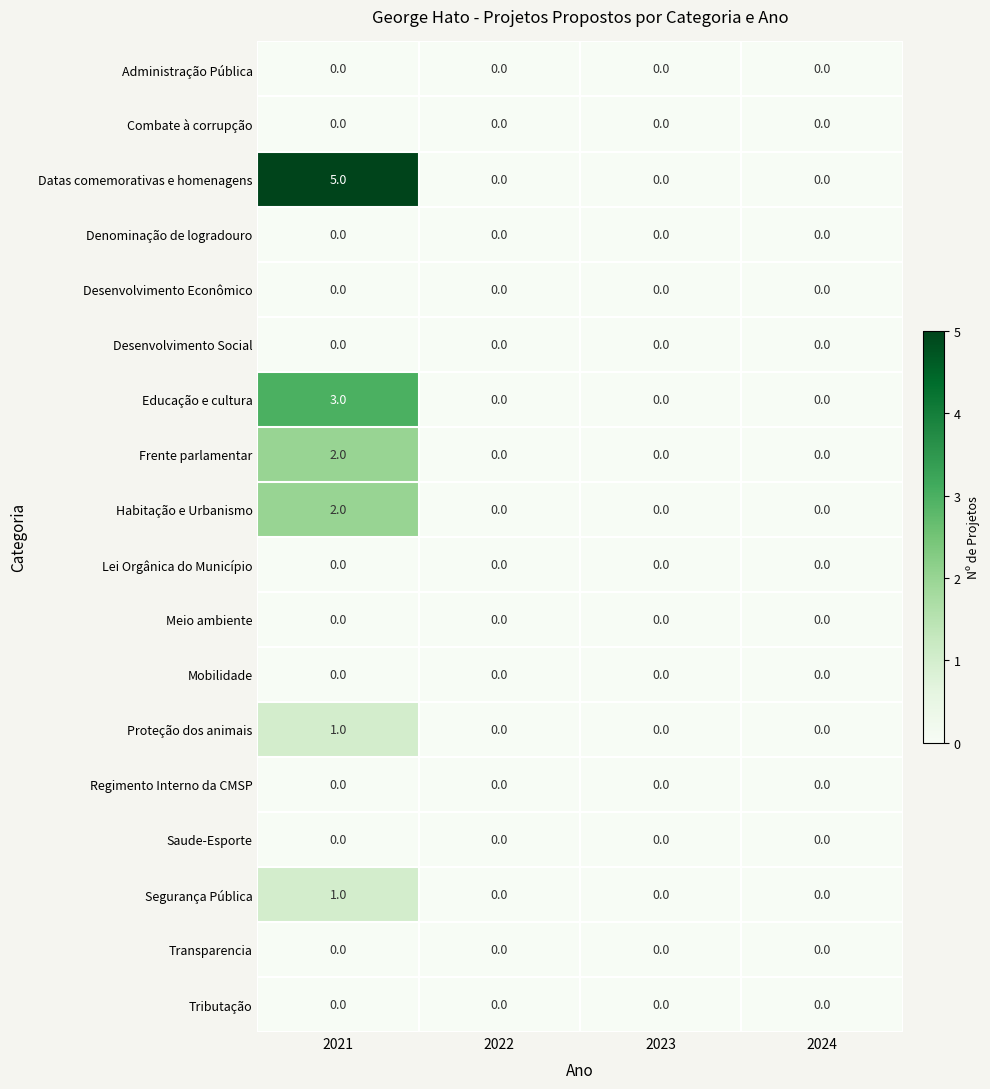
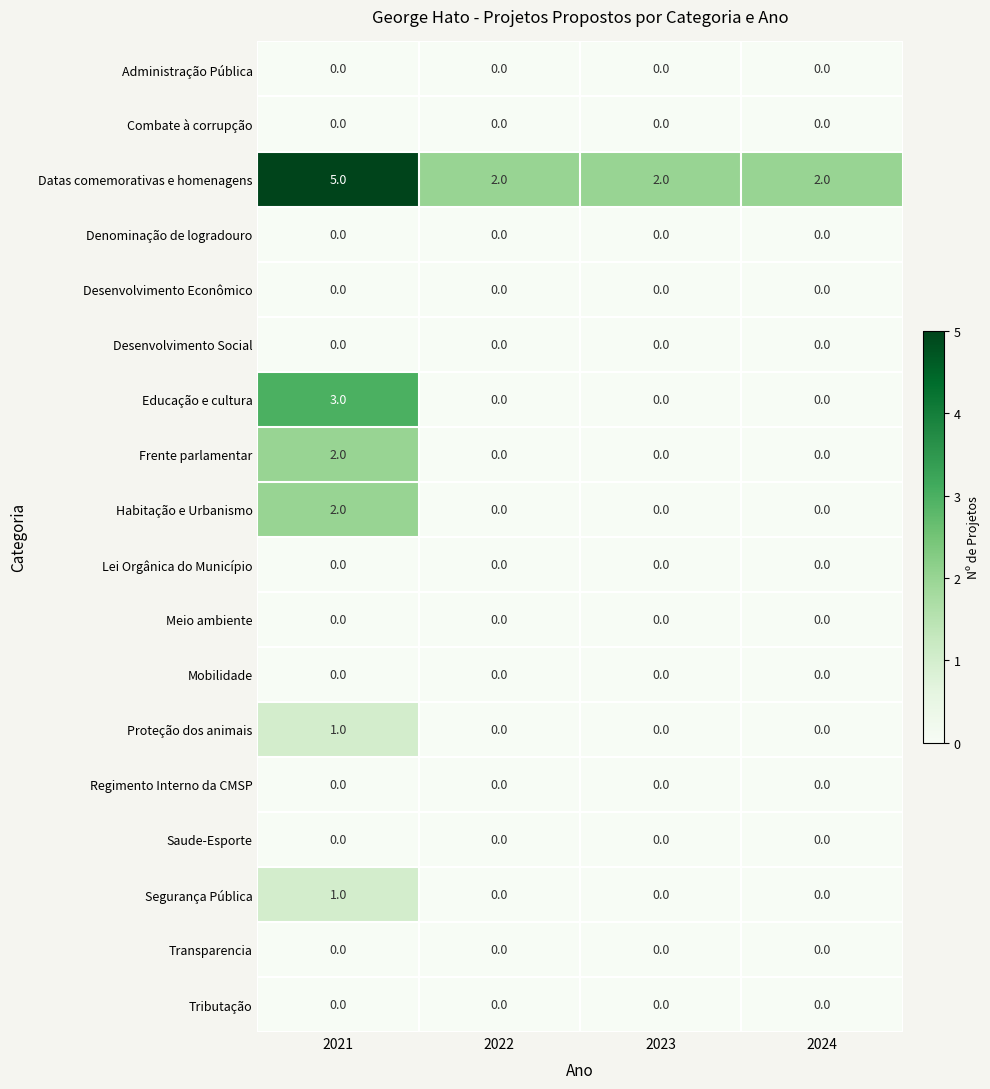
  {
    "Administração Pública": {
      "2021": 0.0,
      "2022": 0.0,
      "2023": 0.0,
      "2024": 0.0
    },
    "Combate à corrupção": {
      "2021": 0.0,
      "2022": 0.0,
      "2023": 0.0,
      "2024": 0.0
    },
    "Datas comemorativas e homenagens": {
      "2021": 5.0,
-     "2022": 0.0,
-     "2023": 0.0,
-     "2024": 0.0
+     "2022": 2.0,
+     "2023": 2.0,
+     "2024": 2.0
    },
    "Denominação de logradouro": {
      "2021": 0.0,
      "2022": 0.0,
      "2023": 0.0,
      "2024": 0.0
    },
    "Desenvolvimento Econômico": {
      "2021": 0.0,
      "2022": 0.0,
      "2023": 0.0,
      "2024": 0.0
    },
    "Desenvolvimento Social": {
      "2021": 0.0,
      "2022": 0.0,
      "2023": 0.0,
      "2024": 0.0
    },
    "Educação e cultura": {
      "2021": 3.0,
      "2022": 0.0,
      "2023": 0.0,
      "2024": 0.0
    },
    "Frente parlamentar": {
      "2021": 2.0,
      "2022": 0.0,
      "2023": 0.0,
      "2024": 0.0
    },
    "Habitação e Urbanismo": {
      "2021": 2.0,
      "2022": 0.0,
      "2023": 0.0,
      "2024": 0.0
    },
    "Lei Orgânica do Município": {
      "2021": 0.0,
      "2022": 0.0,
      "2023": 0.0,
      "2024": 0.0
    },
    "Meio ambiente": {
      "2021": 0.0,
      "2022": 0.0,
      "2023": 0.0,
      "2024": 0.0
    },
    "Mobilidade": {
      "2021": 0.0,
      "2022": 0.0,
      "2023": 0.0,
      "2024": 0.0
    },
    "Proteção dos animais": {
      "2021": 1.0,
      "2022": 0.0,
      "2023": 0.0,
      "2024": 0.0
    },
    "Regimento Interno da CMSP": {
      "2021": 0.0,
      "2022": 0.0,
      "2023": 0.0,
      "2024": 0.0
    },
    "Saude-Esporte": {
      "2021": 0.0,
      "2022": 0.0,
      "2023": 0.0,
      "2024": 0.0
    },
    "Segurança Pública": {
      "2021": 1.0,
      "2022": 0.0,
      "2023": 0.0,
      "2024": 0.0
    },
    "Transparencia": {
      "2021": 0.0,
      "2022": 0.0,
      "2023": 0.0,
      "2024": 0.0
    },
    "Tributação": {
      "2021": 0.0,
      "2022": 0.0,
      "2023": 0.0,
      "2024": 0.0
    }
  }
